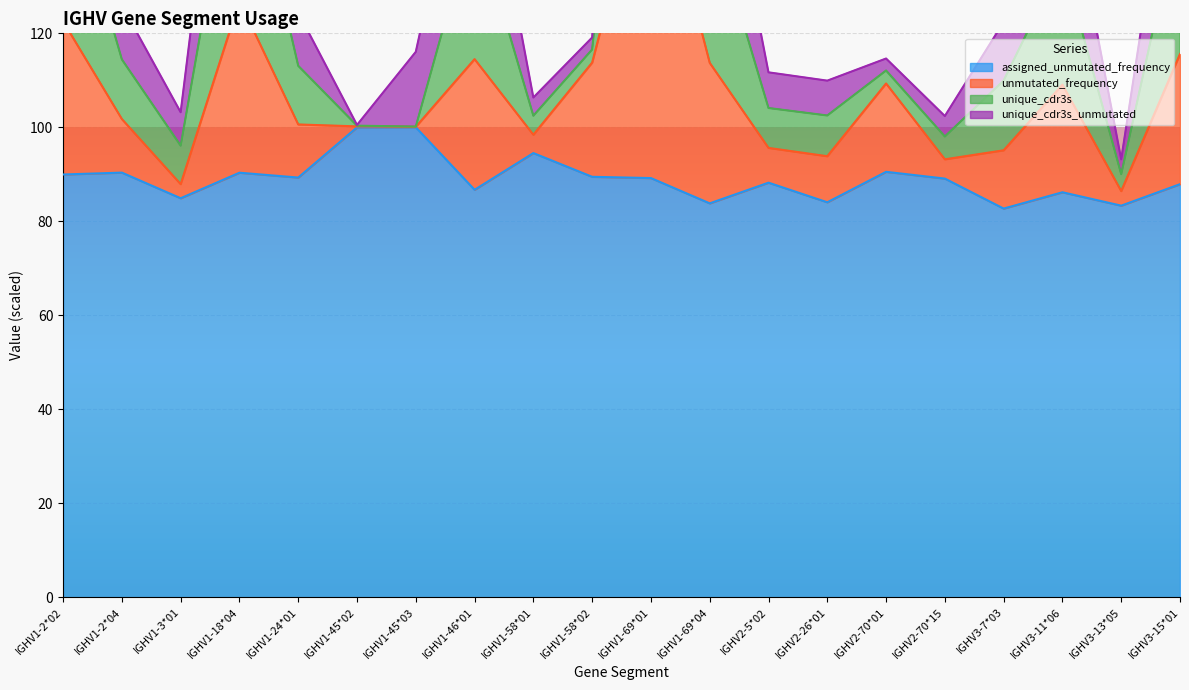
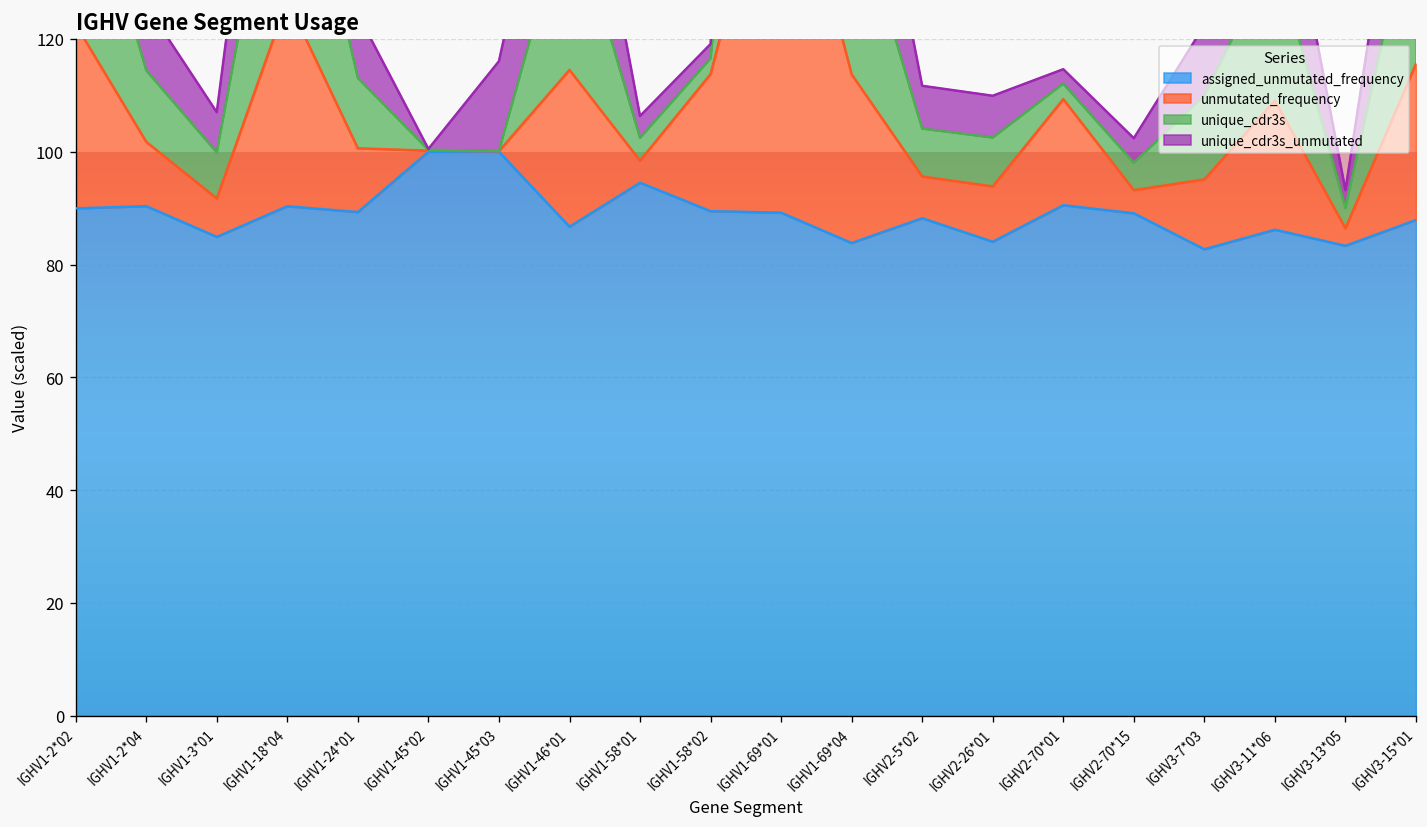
  {
    "assigned_unmutated_frequency": {
      "IGHV1-2*02": 90,
      "IGHV1-2*04": 90,
      "IGHV1-3*01": 85,
      "IGHV1-18*04": 90,
      "IGHV1-24*01": 89,
      "IGHV1-46*01": 87,
      "IGHV1-58*01": 95,
      "IGHV1-58*02": 89,
      "IGHV1-69*01": 89,
      "IGHV1-69*04": 84,
      "IGHV2-5*02": 88,
      "IGHV2-26*01": 84,
      "IGHV2-70*01": 91,
      "IGHV2-70*15": 89,
      "IGHV3-7*03": 83,
      "IGHV3-11*06": 86,
      "IGHV3-13*05": 83,
      "IGHV3-15*01": 88
    },
    "unmutated_frequency": {
      "IGHV1-2*04": 11,
-     "IGHV1-3*01": 3,
+     "IGHV1-3*01": 7,
      "IGHV1-24*01": 11,
      "IGHV1-46*01": 28,
      "IGHV1-58*01": 4,
      "IGHV1-58*02": 24,
      "IGHV1-69*04": 30,
      "IGHV2-5*02": 7,
      "IGHV2-26*01": 10,
      "IGHV2-70*01": 19,
      "IGHV2-70*15": 4,
      "IGHV3-7*03": 12,
      "IGHV3-13*05": 3,
      "IGHV3-15*01": 28
    },
    "unique_cdr3s": {
      "IGHV1-2*04": 13,
      "IGHV1-3*01": 8,
      "IGHV1-24*01": 12,
      "IGHV1-58*01": 4,
      "IGHV1-58*02": 3,
      "IGHV2-5*02": 8,
      "IGHV2-26*01": 9,
      "IGHV2-70*01": 3,
      "IGHV2-70*15": 5,
      "IGHV3-13*05": 4
    },
    "unique_cdr3s_unmutated": {
      "IGHV1-3*01": 7,
      "IGHV1-45*03": 16,
      "IGHV1-58*01": 4,
      "IGHV1-58*02": 3,
      "IGHV2-5*02": 8,
      "IGHV2-26*01": 7,
      "IGHV2-70*01": 3,
      "IGHV2-70*15": 4,
      "IGHV3-13*05": 3
    }
  }
